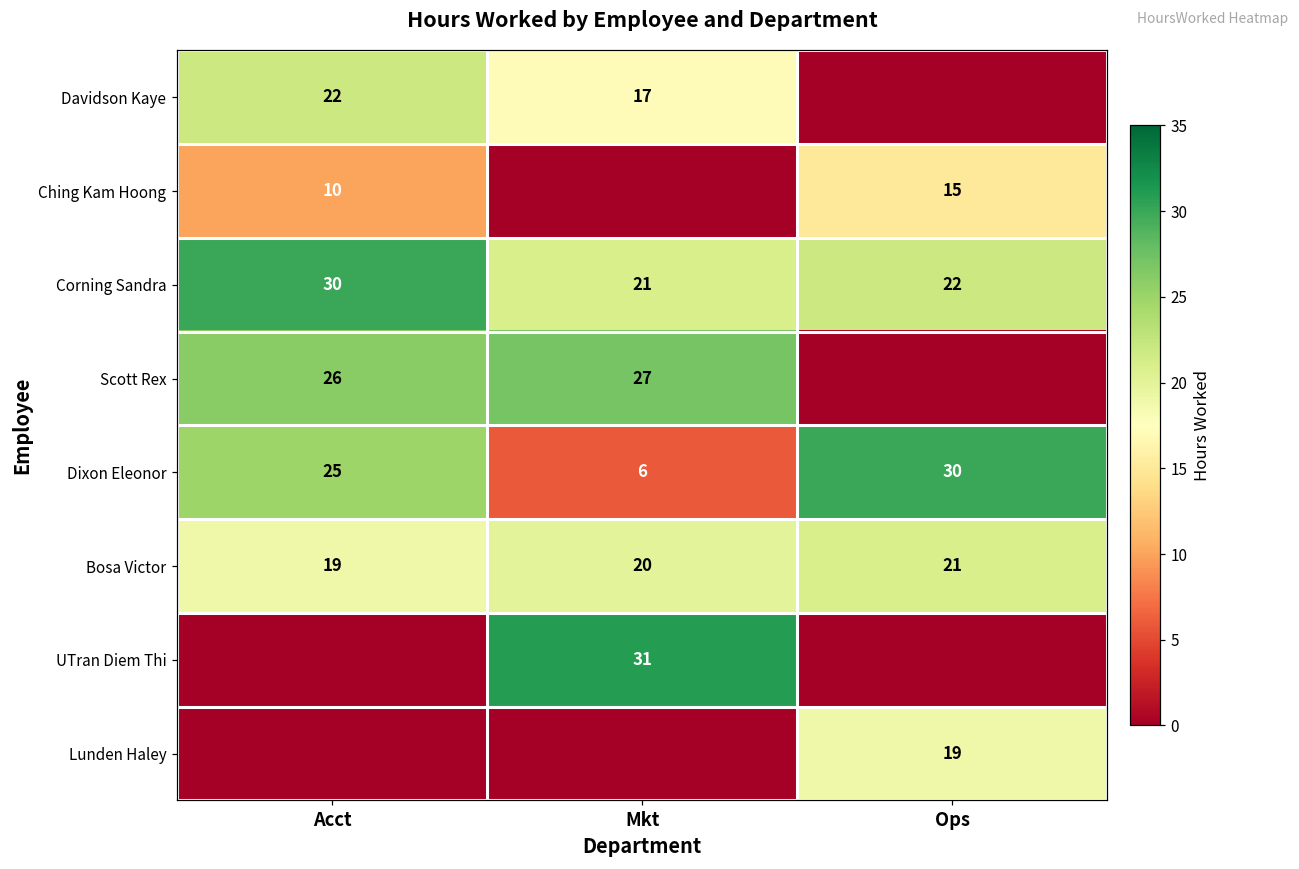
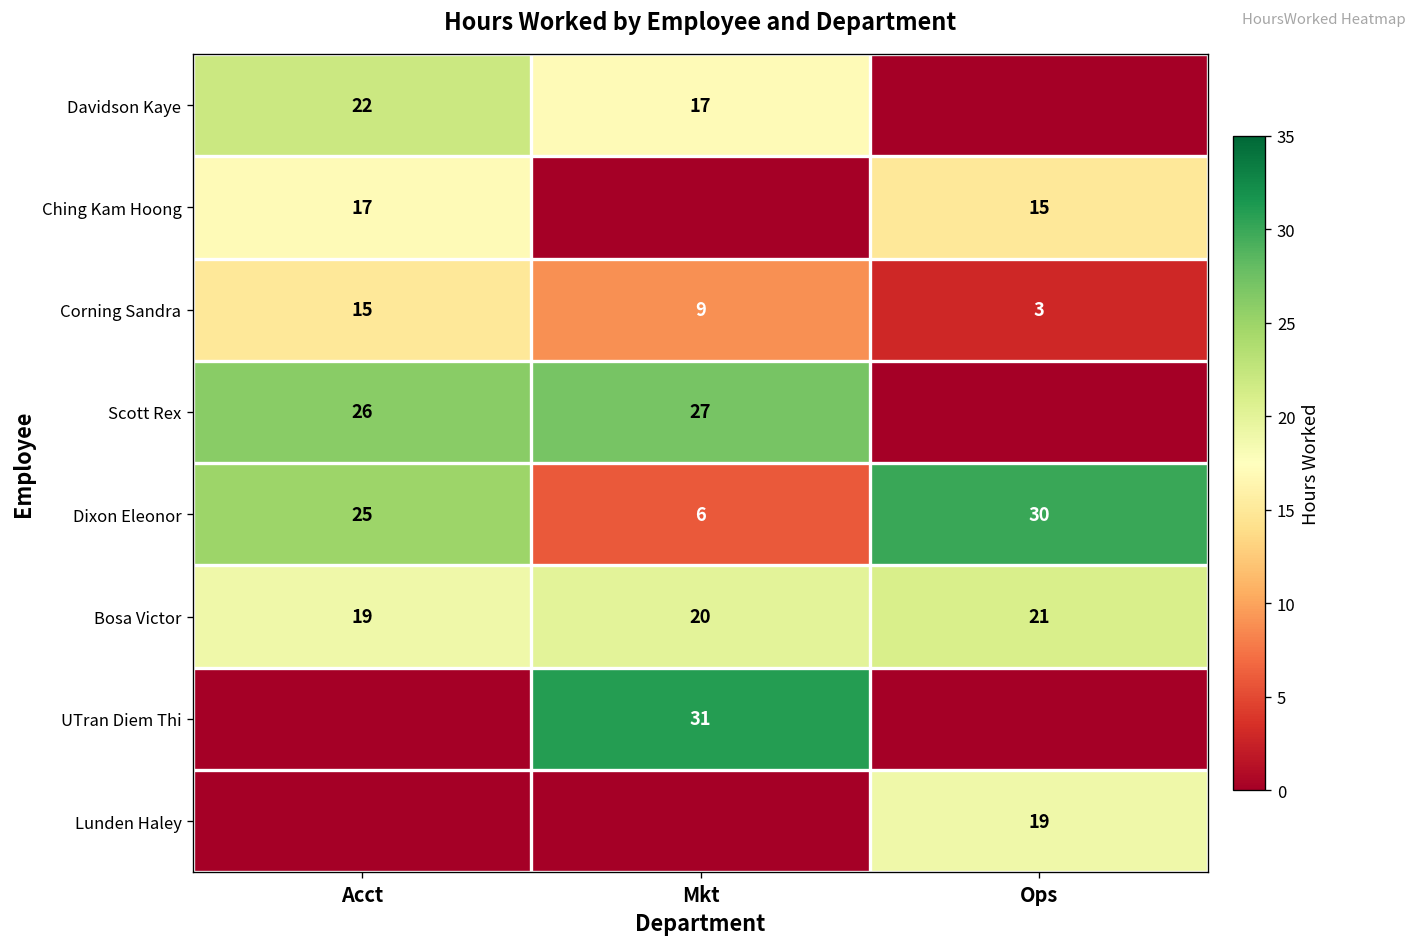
  {
    "Davidson Kaye": {
      "Acct": 22,
      "Mkt": 17
    },
    "Ching Kam Hoong": {
-     "Acct": 10,
+     "Acct": 17,
      "Ops": 15
    },
    "Corning Sandra": {
-     "Acct": 30,
-     "Mkt": 21,
-     "Ops": 22
+     "Acct": 15,
+     "Mkt": 9,
+     "Ops": 3
    },
    "Scott Rex": {
      "Acct": 26,
      "Mkt": 27
    },
    "Dixon Eleonor": {
      "Acct": 25,
      "Mkt": 6,
      "Ops": 30
    },
    "Bosa Victor": {
      "Acct": 19,
      "Mkt": 20,
      "Ops": 21
    },
    "UTran Diem Thi": {
      "Mkt": 31
    },
    "Lunden Haley": {
      "Ops": 19
    }
  }
